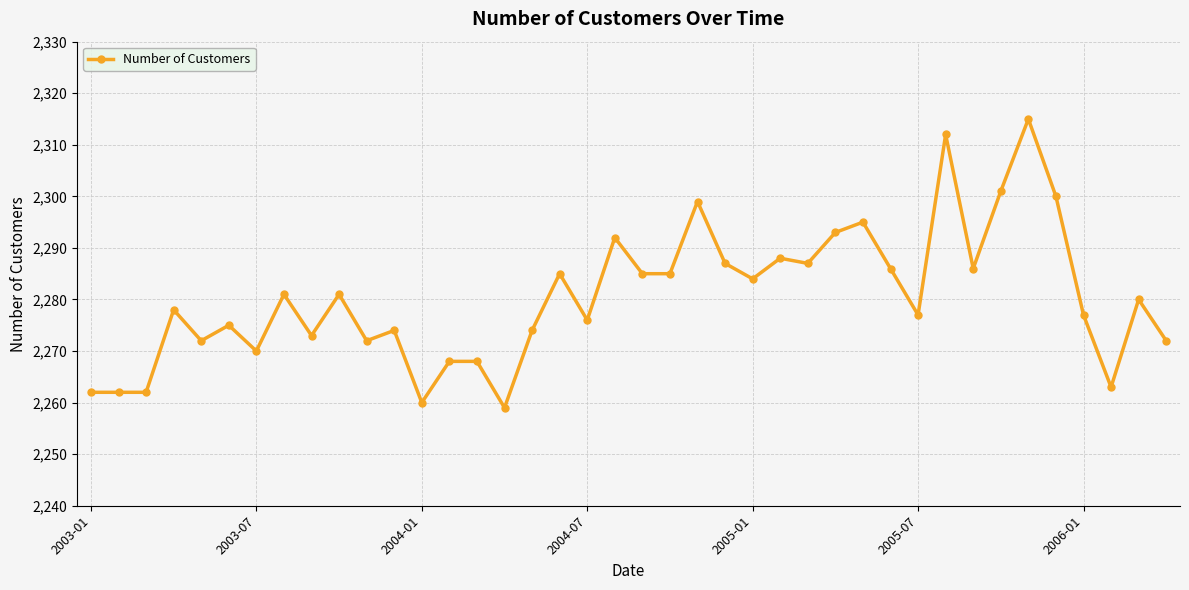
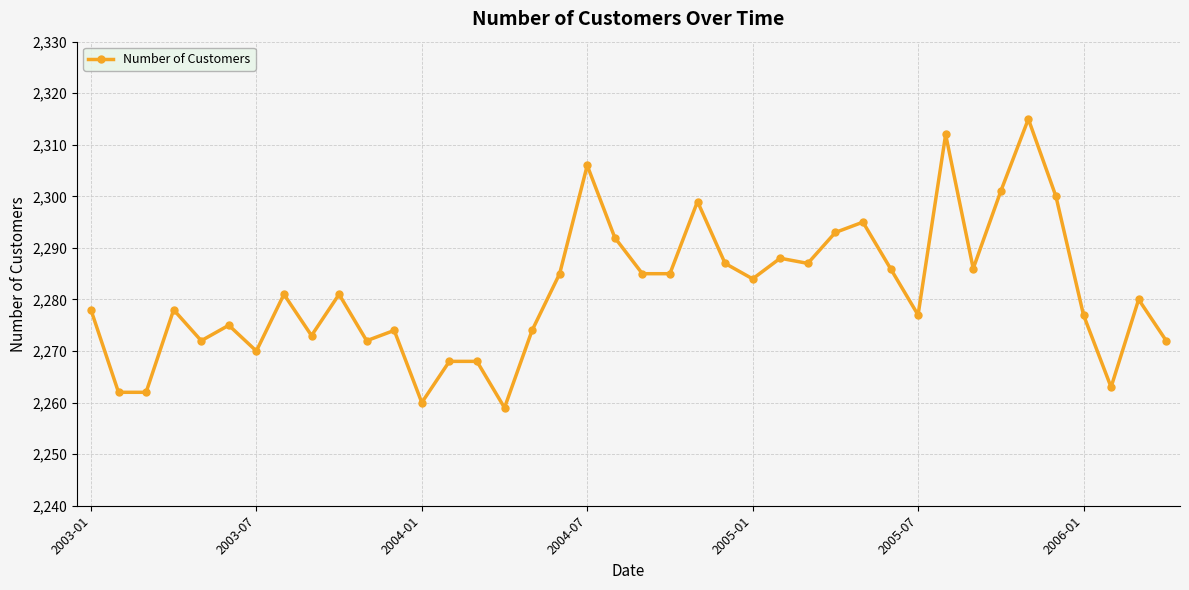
  {
-   "2003-01": "2,262",
+   "2003-01": "2,278",
    "2003-07": "2,270",
    "2004-01": "2,260",
-   "2004-07": "2,276",
+   "2004-07": "2,306",
    "2005-01": "2,284",
    "2005-07": "2,277",
    "2006-01": "2,277"
  }
